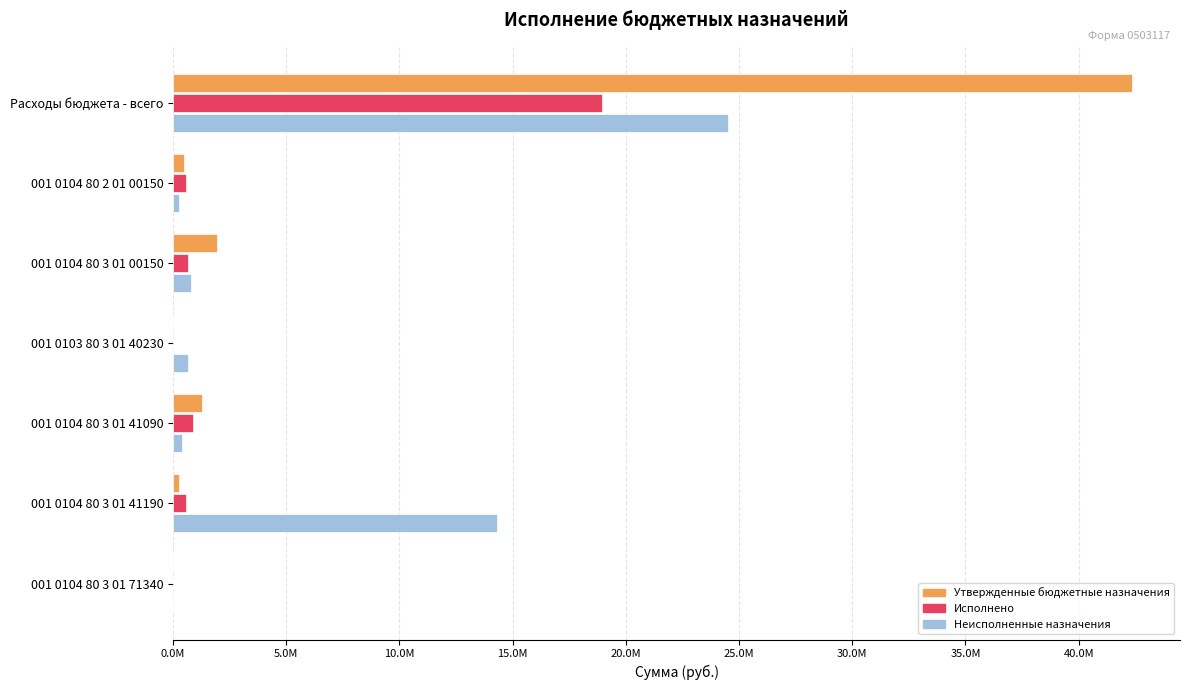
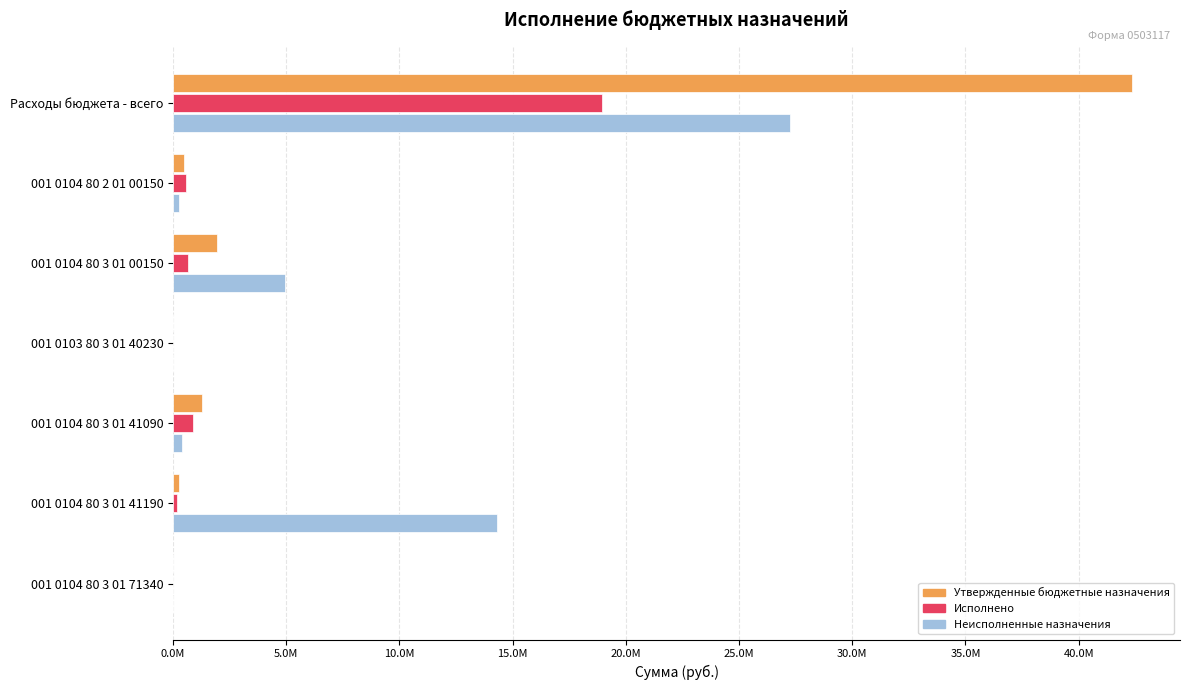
  {
    "Утвержденные бюджетные назначения": {
      "Расходы бюджета - всего": 42400000,
      "001 0104 80 2 01 00150": 500000,
      "001 0104 80 3 01 00150": 1900000,
      "001 0104 80 3 01 41090": 1300000,
      "001 0104 80 3 01 41190": 300000
    },
    "Исполнено": {
      "Расходы бюджета - всего": 18900000,
      "001 0104 80 2 01 00150": 600000,
      "001 0104 80 3 01 00150": 700000,
      "001 0104 80 3 01 41090": 900000,
-     "001 0104 80 3 01 41190": 600000,
+     "001 0104 80 3 01 41190": 200000,
      "001 0104 80 3 01 71340": 0
    },
    "Неисполненные назначения": {
-     "Расходы бюджета - всего": 24500000,
+     "Расходы бюджета - всего": 27300000,
      "001 0104 80 2 01 00150": 300000,
-     "001 0104 80 3 01 00150": 800000,
-     "001 0103 80 3 01 40230": 700000,
+     "001 0104 80 3 01 00150": 5000000,
+     "001 0103 80 3 01 40230": 0,
      "001 0104 80 3 01 41090": 400000,
      "001 0104 80 3 01 41190": 14300000
    }
  }
